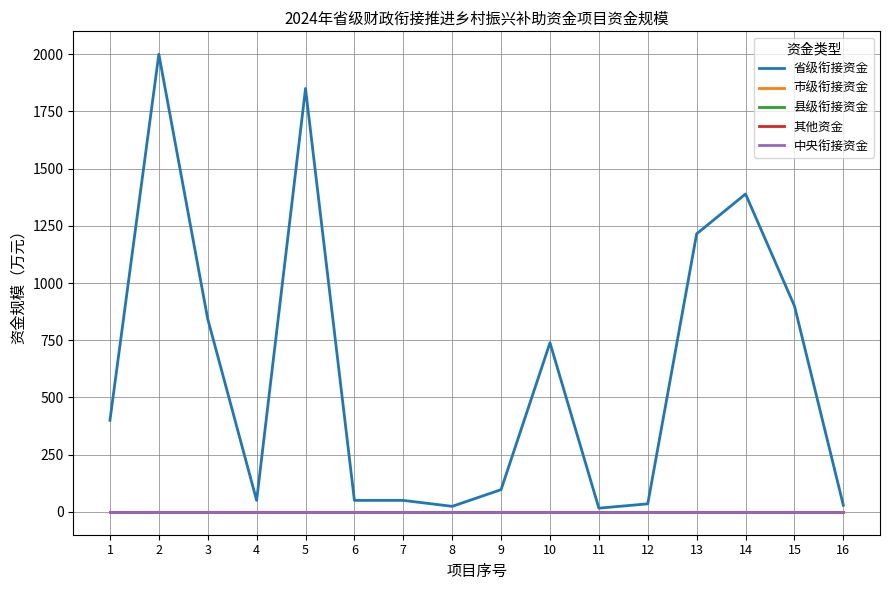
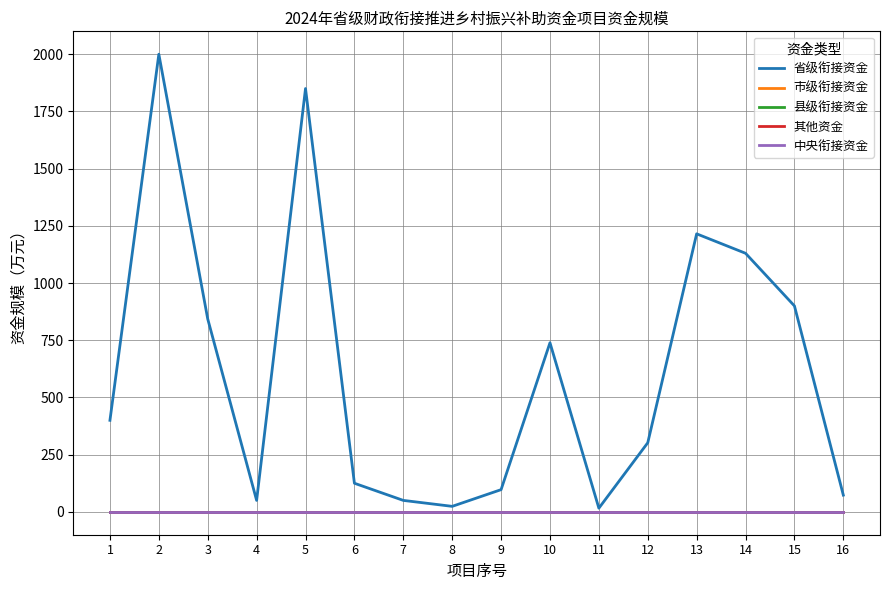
  {
    "省级衔接资金": {
      "1": 400,
      "2": 2000,
      "3": 840,
      "4": 50,
      "5": 1850,
-     "6": 50,
+     "6": 130,
      "7": 50,
      "8": 20,
      "9": 100,
      "10": 740,
      "11": 20,
-     "12": 40,
+     "12": 300,
      "13": 1220,
-     "14": 1390,
+     "14": 1130,
      "15": 900,
-     "16": 30
+     "16": 70
    },
    "中央衔接资金": {
      "1": 0,
      "2": 0,
      "3": 0,
      "4": 0,
      "5": 0,
      "6": 0,
      "7": 0,
      "8": 0,
      "9": 0,
      "10": 0,
      "11": 0,
      "12": 0,
      "13": 0,
      "14": 0,
      "15": 0,
      "16": 0
    }
  }
